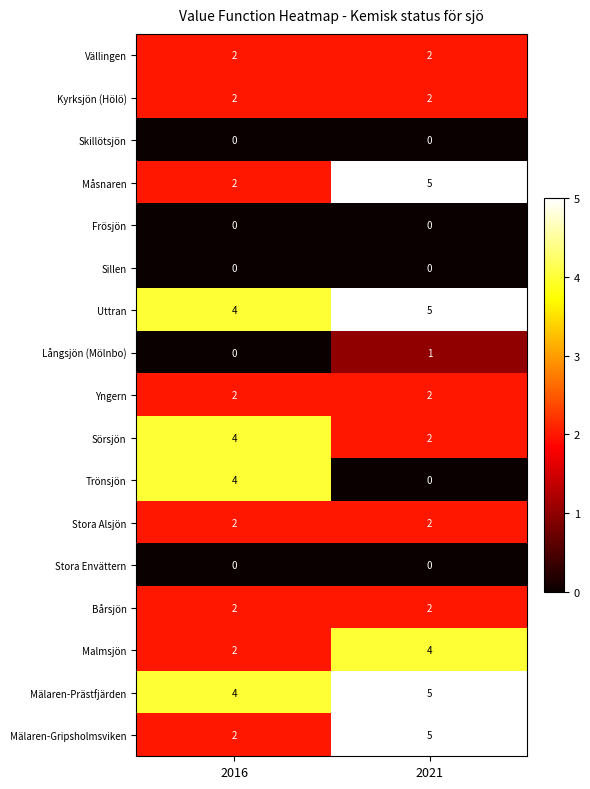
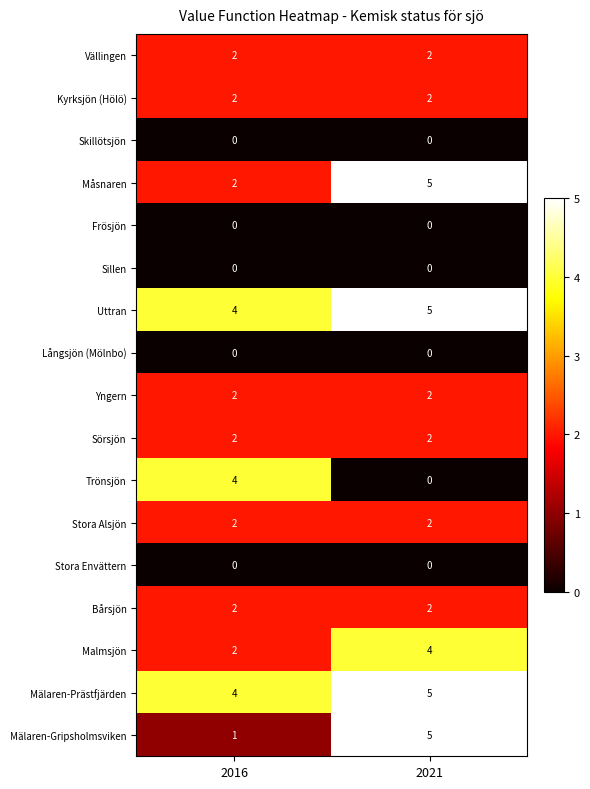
  {
    "Vällingen": {
      "2016": 2,
      "2021": 2
    },
    "Kyrksjön (Hölö)": {
      "2016": 2,
      "2021": 2
    },
    "Skillötsjön": {
      "2016": 0,
      "2021": 0
    },
    "Måsnaren": {
      "2016": 2,
      "2021": 5
    },
    "Frösjön": {
      "2016": 0,
      "2021": 0
    },
    "Sillen": {
      "2016": 0,
      "2021": 0
    },
    "Uttran": {
      "2016": 4,
      "2021": 5
    },
    "Långsjön (Mölnbo)": {
      "2016": 0,
-     "2021": 1
+     "2021": 0
    },
    "Yngern": {
      "2016": 2,
      "2021": 2
    },
    "Sörsjön": {
-     "2016": 4,
+     "2016": 2,
      "2021": 2
    },
    "Trönsjön": {
      "2016": 4,
      "2021": 0
    },
    "Stora Alsjön": {
      "2016": 2,
      "2021": 2
    },
    "Stora Envättern": {
      "2016": 0,
      "2021": 0
    },
    "Bårsjön": {
      "2016": 2,
      "2021": 2
    },
    "Malmsjön": {
      "2016": 2,
      "2021": 4
    },
    "Mälaren-Prästfjärden": {
      "2016": 4,
      "2021": 5
    },
    "Mälaren-Gripsholmsviken": {
-     "2016": 2,
+     "2016": 1,
      "2021": 5
    }
  }
